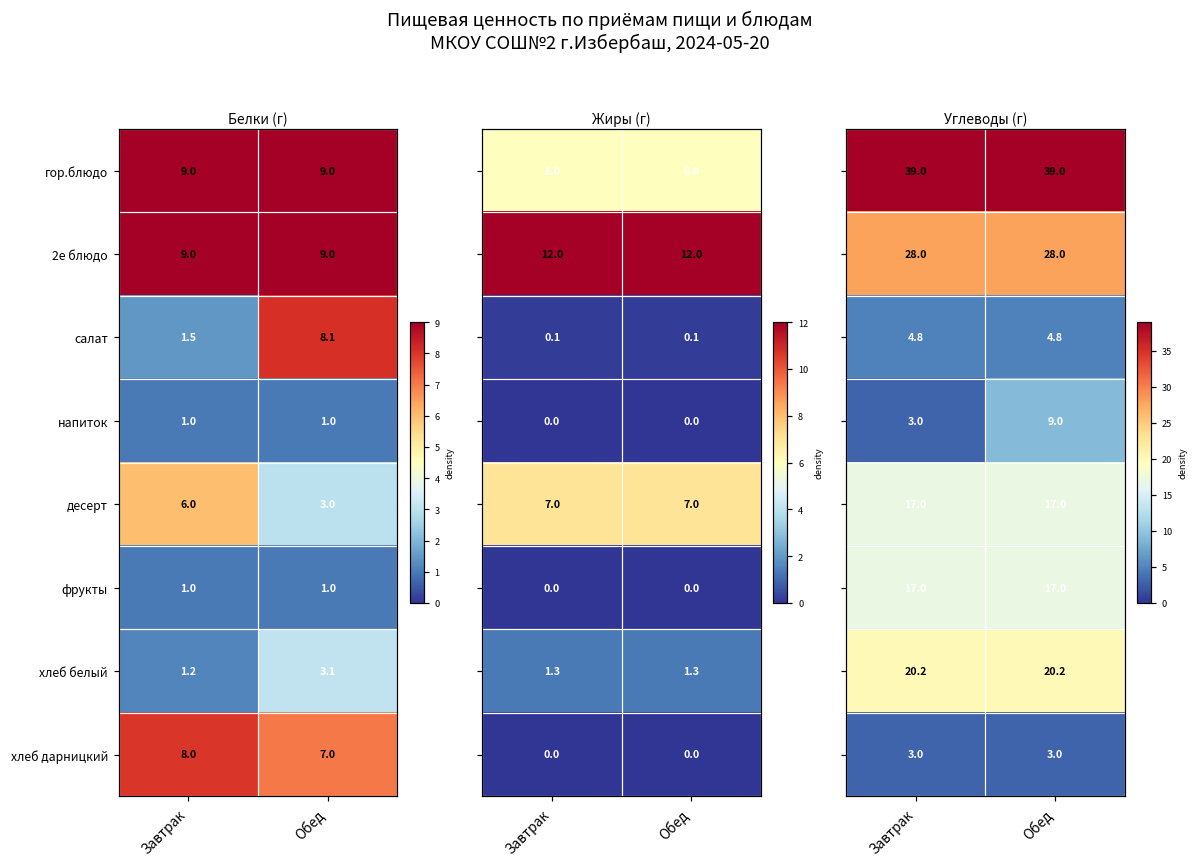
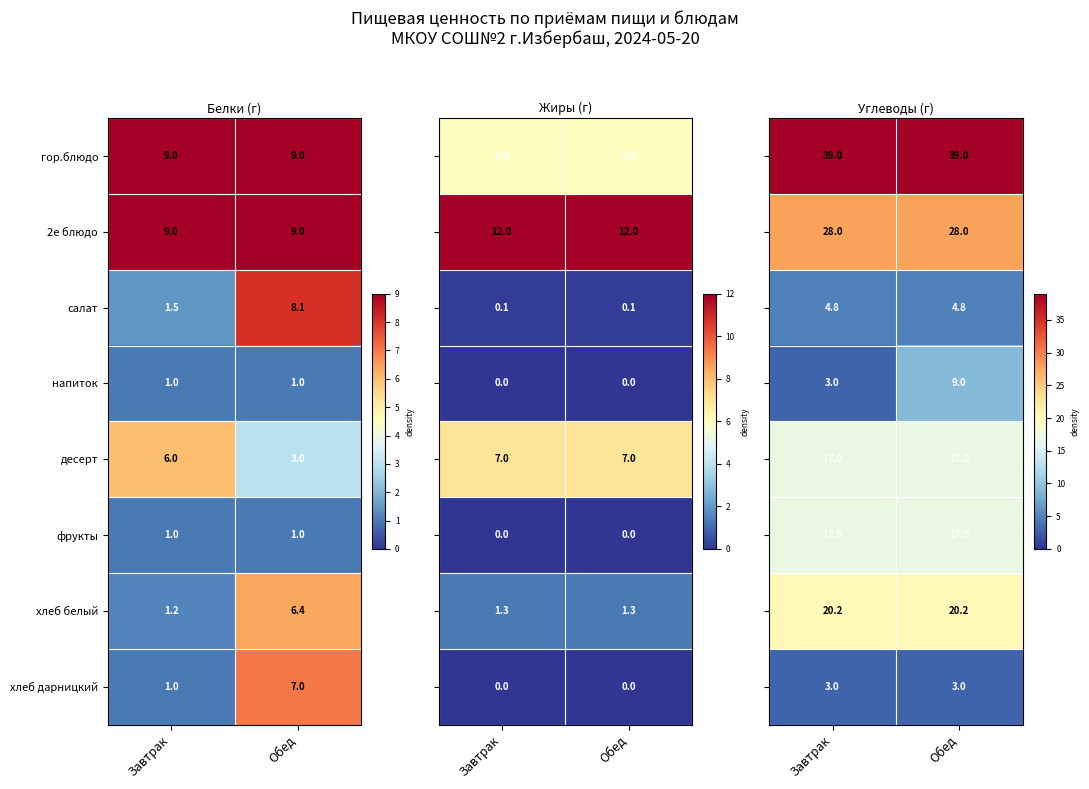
  {
    "Белки (г)": {
      "гор.блюдо": {
        "Завтрак": 9.0,
        "Обед": 9.0
      },
      "2е блюдо": {
        "Завтрак": 9.0,
        "Обед": 9.0
      },
      "салат": {
        "Завтрак": 1.5,
        "Обед": 8.1
      },
      "напиток": {
        "Завтрак": 1.0,
        "Обед": 1.0
      },
      "десерт": {
        "Завтрак": 6.0,
        "Обед": 3.0
      },
      "фрукты": {
        "Завтрак": 1.0,
        "Обед": 1.0
      },
      "хлеб белый": {
        "Завтрак": 1.2,
-       "Обед": 3.1
+       "Обед": 6.4
      },
      "хлеб дарницкий": {
-       "Завтрак": 8.0,
+       "Завтрак": 1.0,
        "Обед": 7.0
      }
    }
  }
